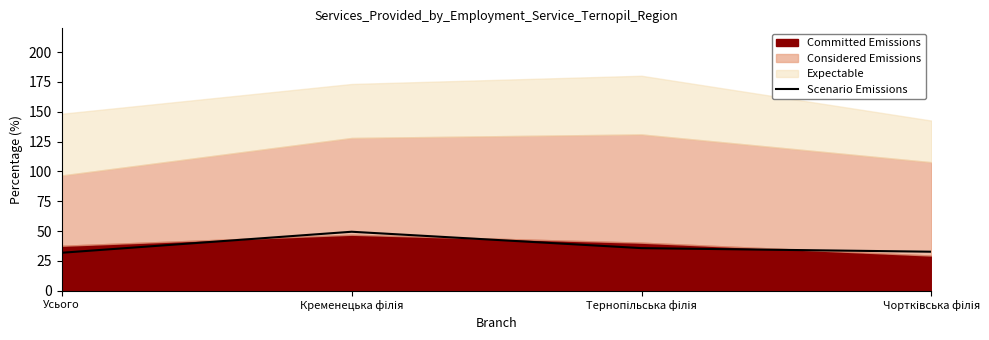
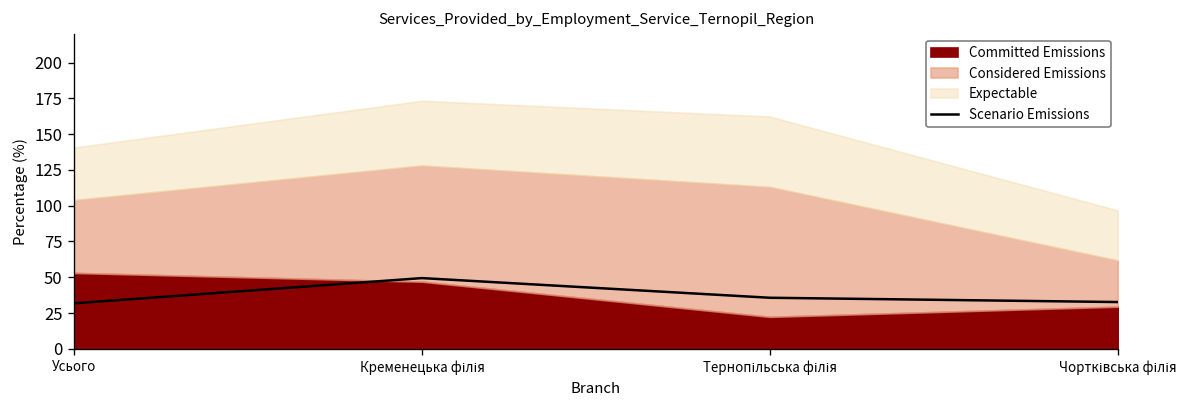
  {
    "Committed Emissions": {
-     "Усього": 38,
+     "Усього": 53,
      "Кременецька філія": 47,
-     "Тернопільська філія": 40,
+     "Тернопільська філія": 22,
      "Чортківська філія": 29
    },
    "Scenario Emissions": {
      "Усього": 32,
      "Кременецька філія": 49,
      "Тернопільська філія": 36,
      "Чортківська філія": 33
    },
    "Considered Emissions": {
-     "Усього": 59,
+     "Усього": 51,
      "Кременецька філія": 81,
      "Тернопільська філія": 91,
-     "Чортківська філія": 78
+     "Чортківська філія": 32
    },
    "Expectable": {
-     "Усього": 52,
+     "Усього": 37,
      "Кременецька філія": 45,
      "Тернопільська філія": 49,
      "Чортківська філія": 35
    }
  }
